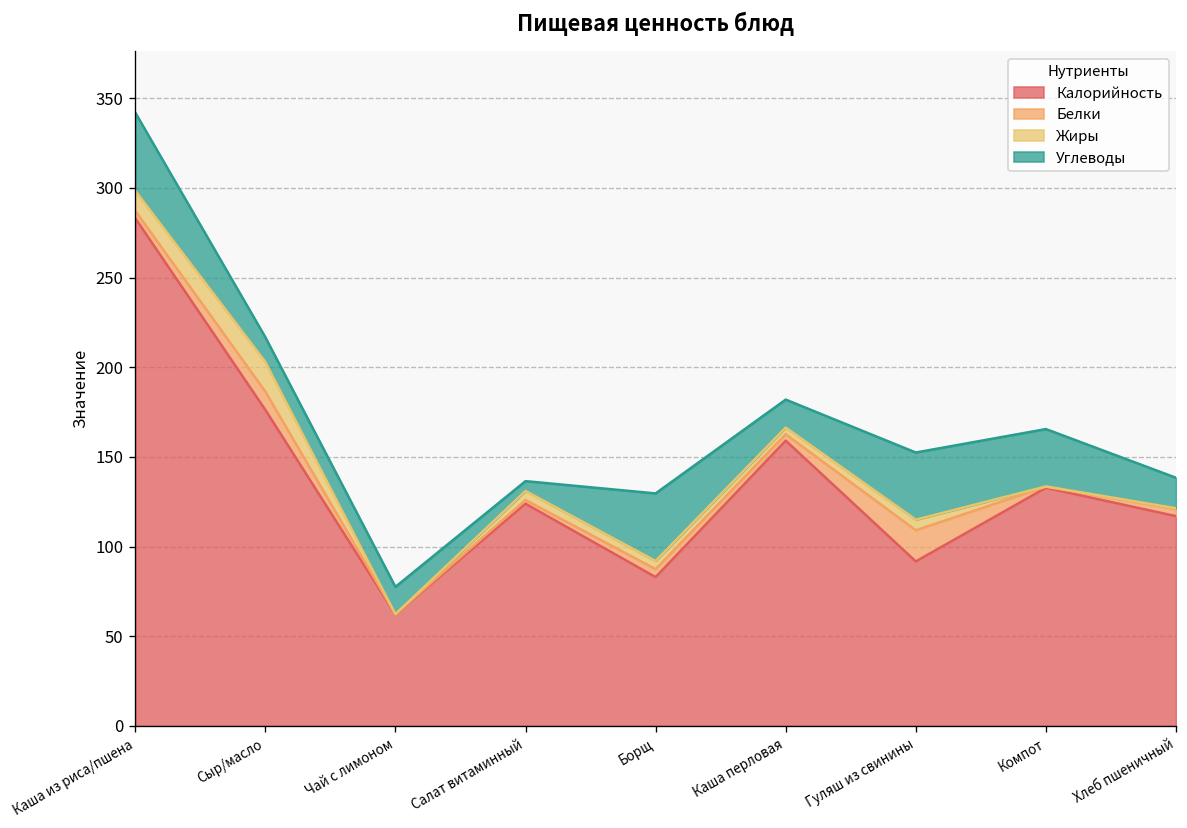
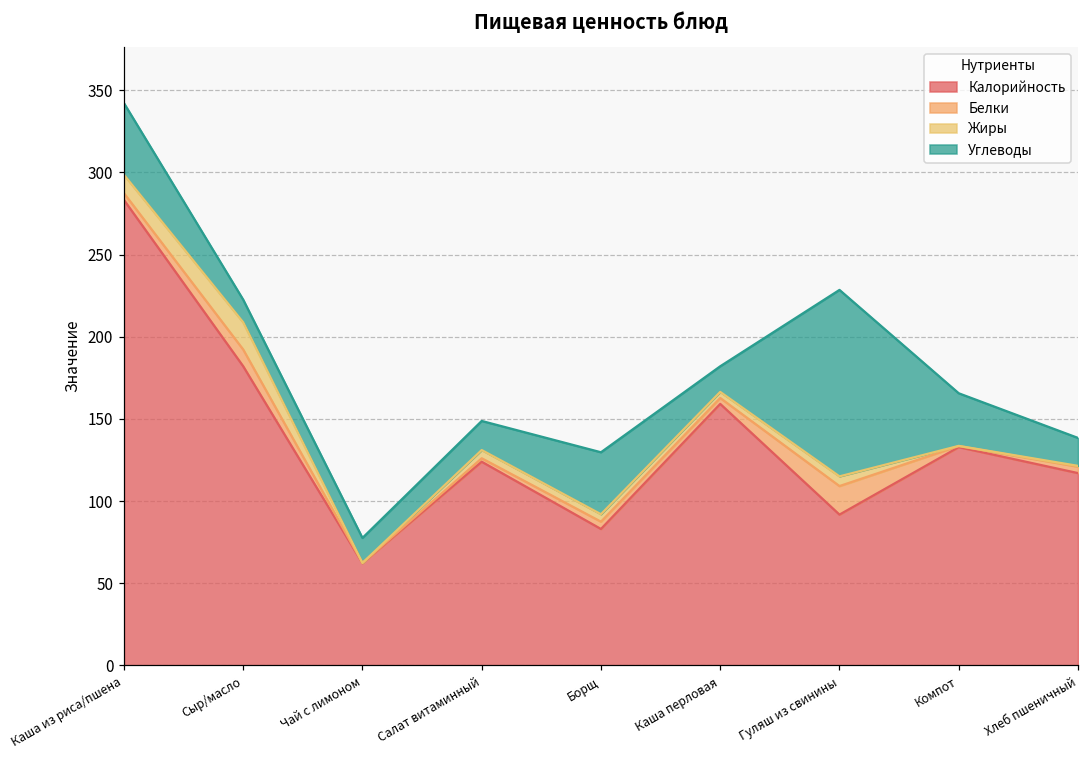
  {
    "Калорийность": {
      "Каша из риса/пшена": 283,
-     "Сыр/масло": 176,
+     "Сыр/масло": 182,
      "Салат витаминный": 124,
      "Борщ": 83,
      "Каша перловая": 159,
      "Гуляш из свинины": 92,
      "Хлеб пшеничный": 117
    },
    "Углеводы": {
      "Каша из риса/пшена": 44,
      "Сыр/масло": 14,
      "Чай с лимоном": 15,
-     "Салат витаминный": 6,
+     "Салат витаминный": 18,
      "Борщ": 38,
      "Каша перловая": 16,
-     "Гуляш из свинины": 37,
+     "Гуляш из свинины": 113,
      "Компот": 32,
      "Хлеб пшеничный": 17
    }
  }
